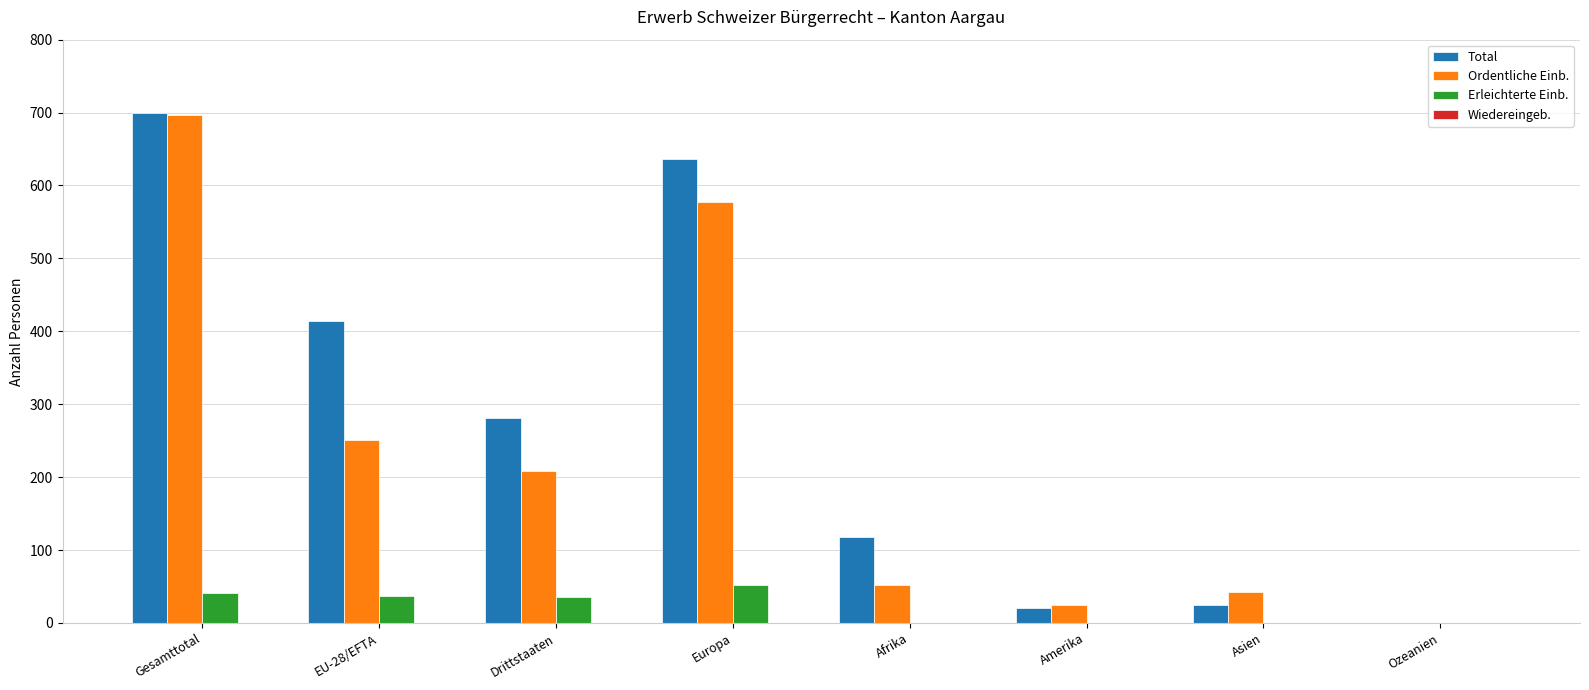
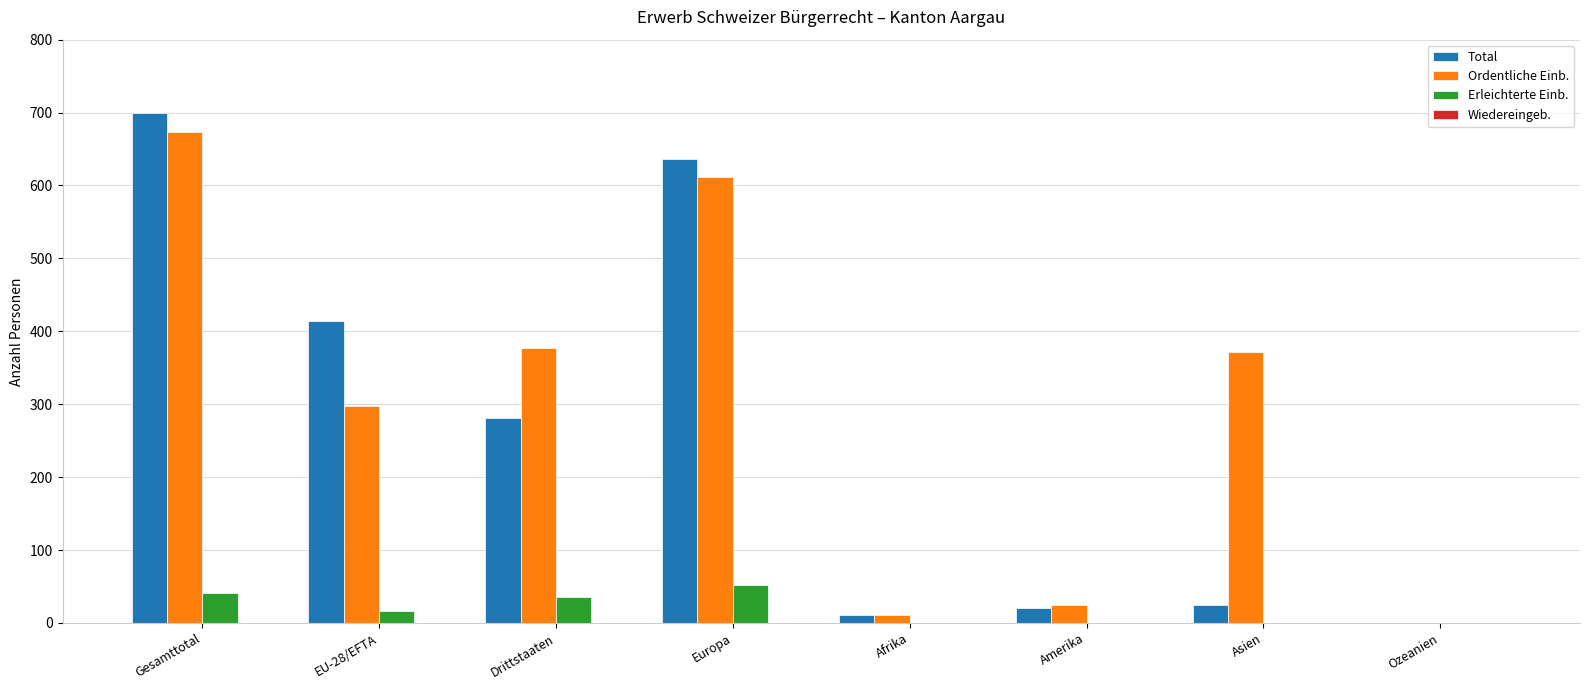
  {
    "Total": {
      "Gesamttotal": 700,
      "EU-28/EFTA": 410,
      "Drittstaaten": 280,
      "Europa": 640,
-     "Afrika": 120,
+     "Afrika": 10,
      "Amerika": 20,
      "Asien": 20,
      "Ozeanien": 0
    },
    "Ordentliche Einb.": {
-     "Gesamttotal": 700,
-     "EU-28/EFTA": 250,
-     "Drittstaaten": 210,
-     "Europa": 580,
-     "Afrika": 50,
+     "Gesamttotal": 670,
+     "EU-28/EFTA": 300,
+     "Drittstaaten": 380,
+     "Europa": 610,
+     "Afrika": 10,
      "Amerika": 20,
-     "Asien": 40,
+     "Asien": 370,
      "Ozeanien": 0
    },
    "Erleichterte Einb.": {
      "Gesamttotal": 40,
-     "EU-28/EFTA": 40,
+     "EU-28/EFTA": 20,
      "Drittstaaten": 40,
      "Europa": 50,
      "Afrika": 0,
      "Amerika": 0,
      "Asien": 0,
      "Ozeanien": 0
    },
    "Wiedereingeb.": {
      "Gesamttotal": 0,
      "EU-28/EFTA": 0,
      "Drittstaaten": 0,
      "Europa": 0,
      "Afrika": 0,
      "Amerika": 0,
      "Asien": 0,
      "Ozeanien": 0
    }
  }
